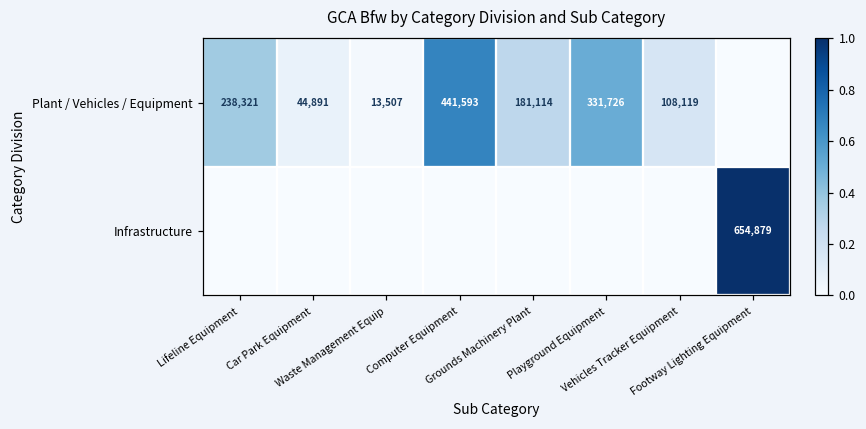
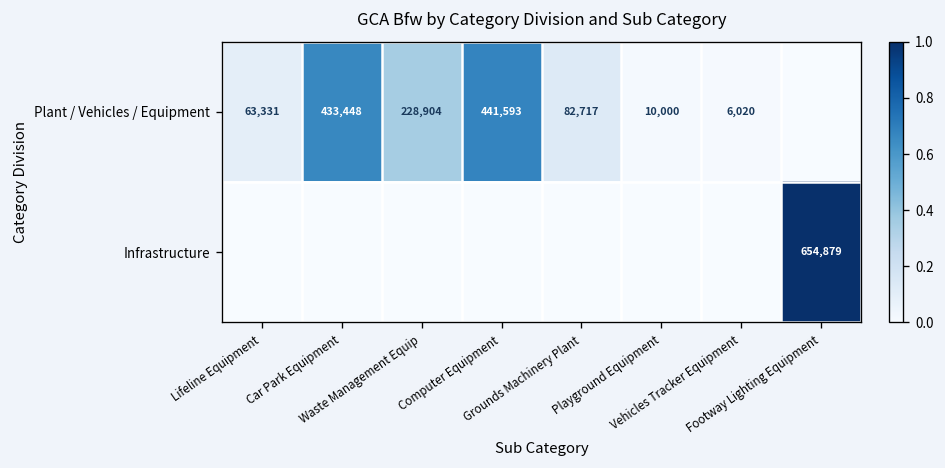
  {
    "Plant / Vehicles / Equipment": {
-     "Lifeline Equipment": "238,321",
-     "Car Park Equipment": "44,891",
-     "Waste Management Equip": "13,507",
+     "Lifeline Equipment": "63,331",
+     "Car Park Equipment": "433,448",
+     "Waste Management Equip": "228,904",
      "Computer Equipment": "441,593",
-     "Grounds Machinery Plant": "181,114",
-     "Playground Equipment": "331,726",
-     "Vehicles Tracker Equipment": "108,119"
+     "Grounds Machinery Plant": "82,717",
+     "Playground Equipment": "10,000",
+     "Vehicles Tracker Equipment": "6,020"
    },
    "Infrastructure": {
      "Footway Lighting Equipment": "654,879"
    }
  }
